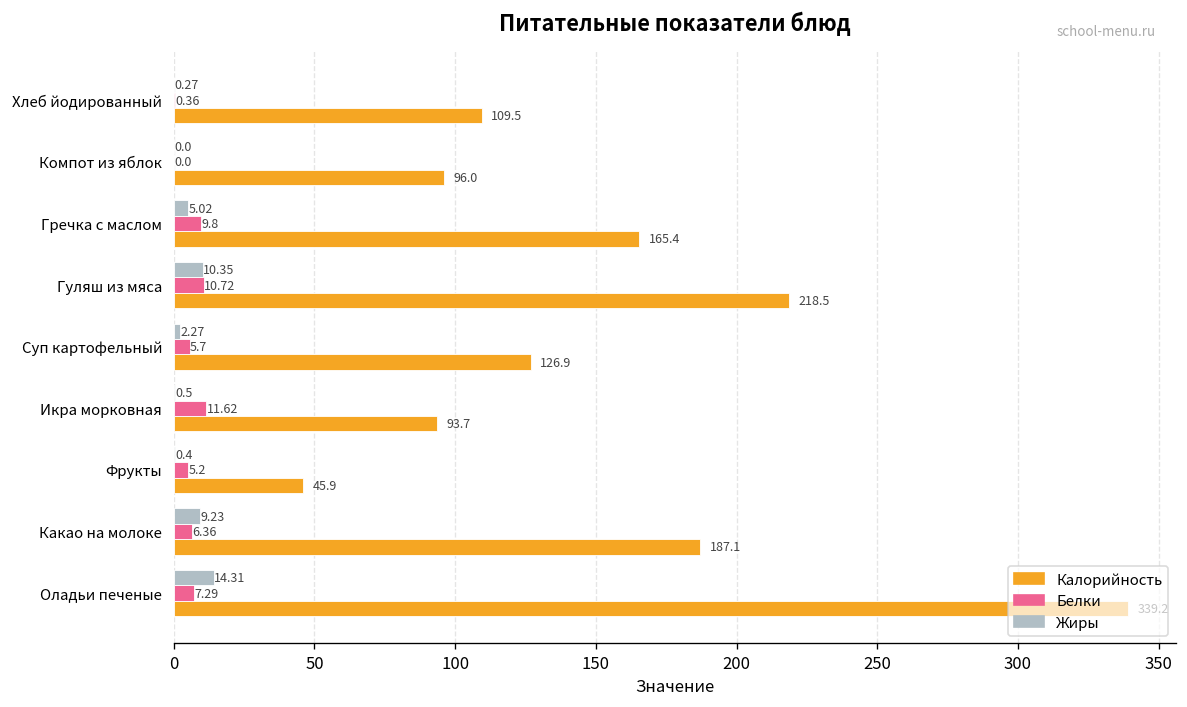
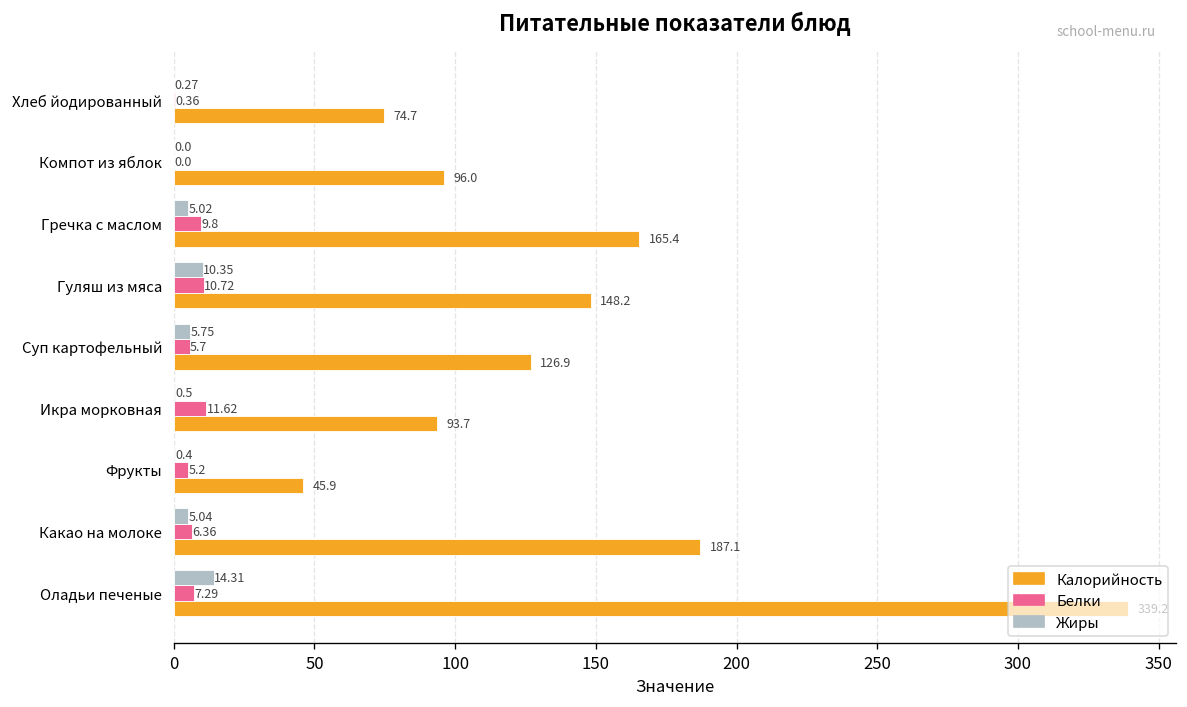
  {
    "Калорийность": {
-     "Хлеб йодированный": 109.5,
+     "Хлеб йодированный": 74.7,
      "Компот из яблок": 96.0,
      "Гречка с маслом": 165.4,
-     "Гуляш из мяса": 218.5,
+     "Гуляш из мяса": 148.2,
      "Суп картофельный": 126.9,
      "Икра морковная": 93.7,
      "Фрукты": 45.9,
      "Какао на молоке": 187.1
    },
    "Белки": {
      "Хлеб йодированный": 0.36,
      "Компот из яблок": 0.0,
      "Гречка с маслом": 9.8,
      "Гуляш из мяса": 10.72,
      "Суп картофельный": 5.7,
      "Икра морковная": 11.62,
      "Фрукты": 5.2,
      "Какао на молоке": 6.36,
      "Оладьи печеные": 7.29
    },
    "Жиры": {
      "Хлеб йодированный": 0.27,
      "Компот из яблок": 0.0,
      "Гречка с маслом": 5.02,
      "Гуляш из мяса": 10.35,
-     "Суп картофельный": 2.27,
+     "Суп картофельный": 5.75,
      "Икра морковная": 0.5,
      "Фрукты": 0.4,
-     "Какао на молоке": 9.23,
+     "Какао на молоке": 5.04,
      "Оладьи печеные": 14.31
    }
  }
